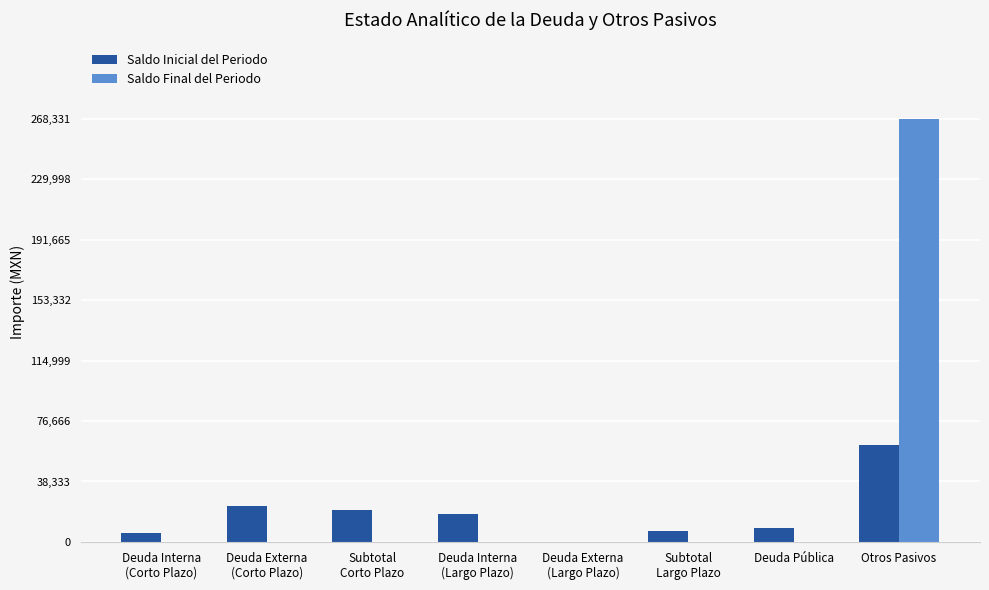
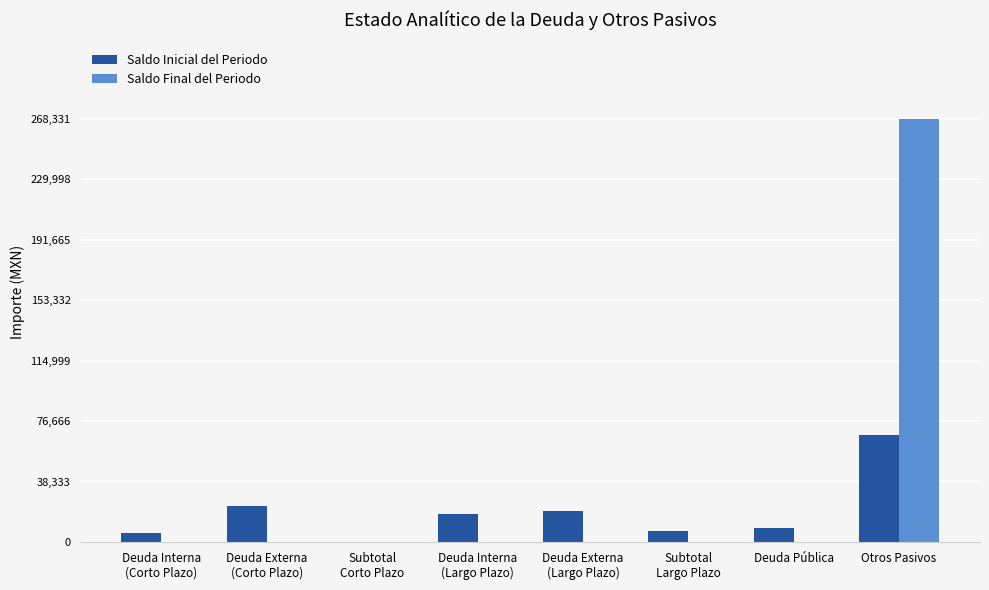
  {
    "Saldo Inicial del Periodo": {
      "Deuda Interna (Corto Plazo)": "5,000",
      "Deuda Externa (Corto Plazo)": "23,000",
-     "Subtotal Corto Plazo": "20,000",
+     "Subtotal Corto Plazo": "0",
      "Deuda Interna (Largo Plazo)": "18,000",
-     "Deuda Externa (Largo Plazo)": "0",
+     "Deuda Externa (Largo Plazo)": "20,000",
      "Subtotal Largo Plazo": "7,000",
      "Deuda Pública": "9,000",
-     "Otros Pasivos": "62,000"
+     "Otros Pasivos": "68,000"
    },
    "Saldo Final del Periodo": {
      "Deuda Interna (Corto Plazo)": "0",
      "Deuda Externa (Corto Plazo)": "0",
      "Subtotal Corto Plazo": "0",
      "Deuda Interna (Largo Plazo)": "0",
      "Deuda Externa (Largo Plazo)": "0",
      "Subtotal Largo Plazo": "0",
      "Deuda Pública": "0",
      "Otros Pasivos": "268,000"
    }
  }
